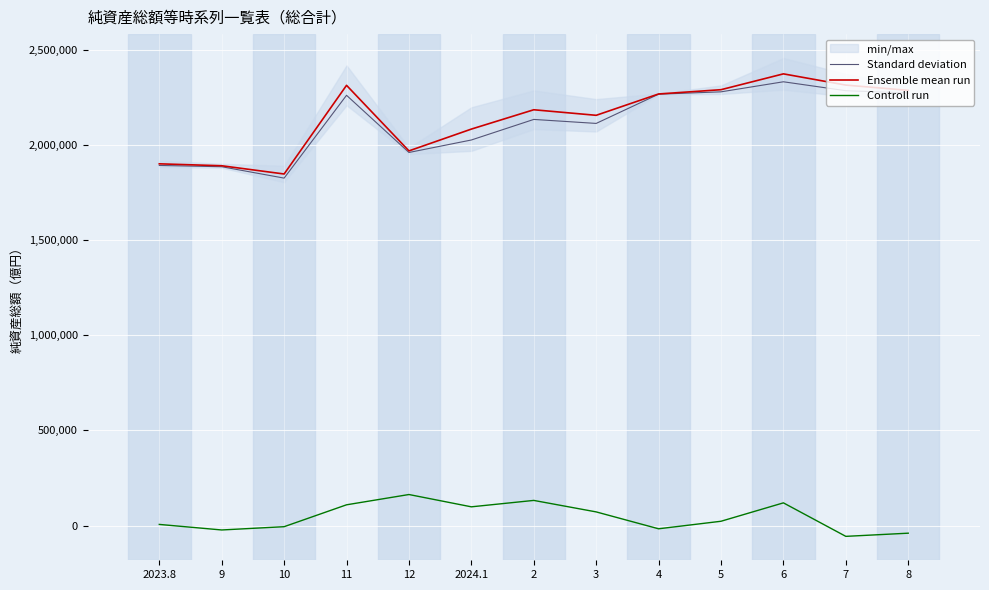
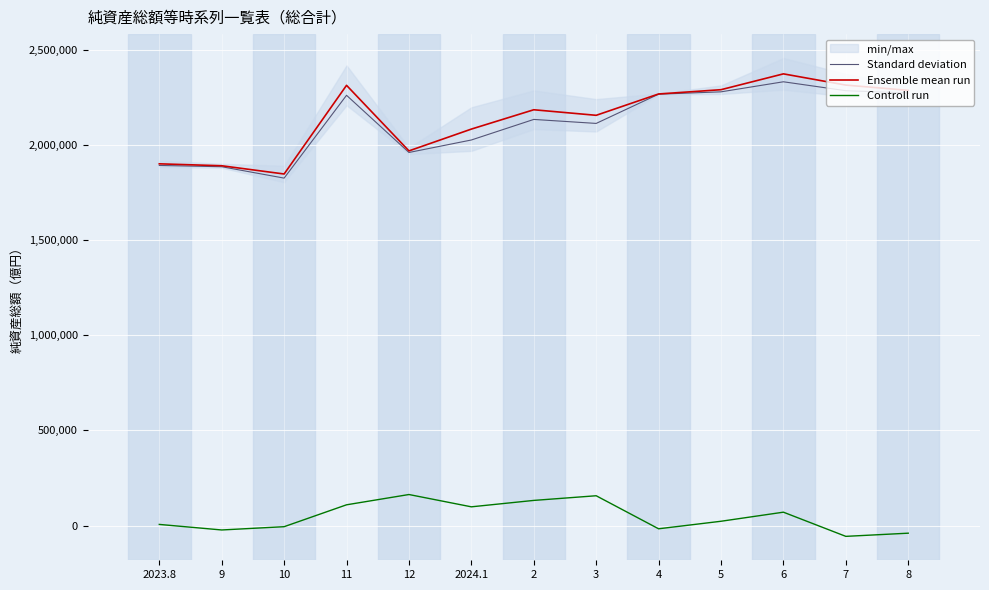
  {
    "Standard deviation": {
      "10": "1,830,000",
      "11": "2,260,000",
      "2024.1": "2,030,000",
      "2": "2,130,000",
      "3": "2,110,000",
      "6": "2,330,000"
    },
    "Ensemble mean run": {
      "10": "1,850,000",
      "11": "2,310,000",
      "2024.1": "2,080,000",
      "2": "2,190,000",
      "3": "2,160,000",
      "6": "2,370,000"
    },
    "Controll run": {
      "2023.8": "10,000",
      "9": "-20,000",
      "10": "-10,000",
      "11": "110,000",
      "12": "160,000",
      "2024.1": "100,000",
      "2": "130,000",
-     "3": "70,000",
+     "3": "160,000",
      "4": "-20,000",
      "5": "20,000",
-     "6": "120,000",
+     "6": "70,000",
      "7": "-60,000",
      "8": "-40,000"
    }
  }
